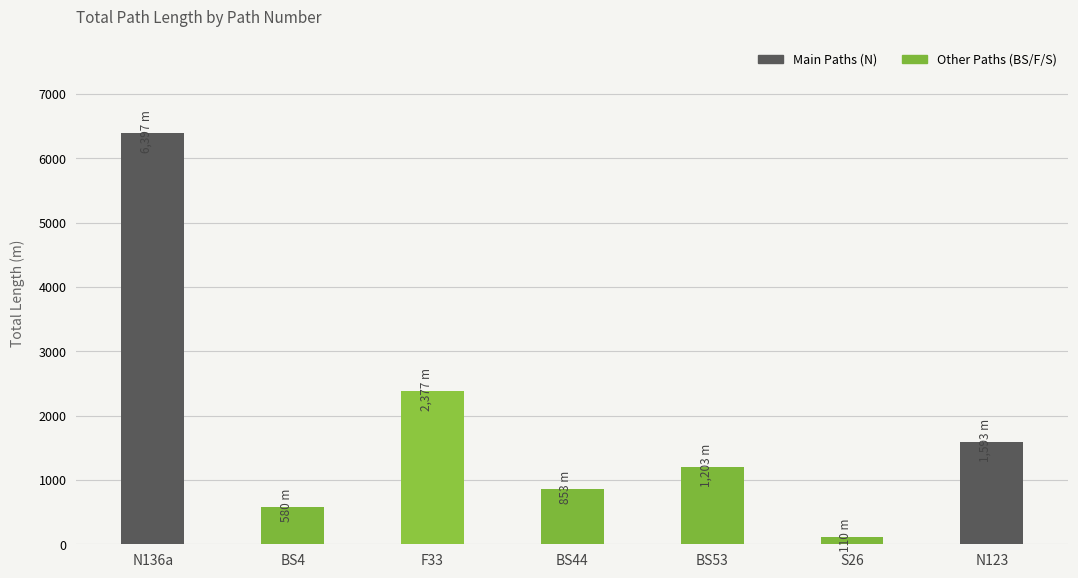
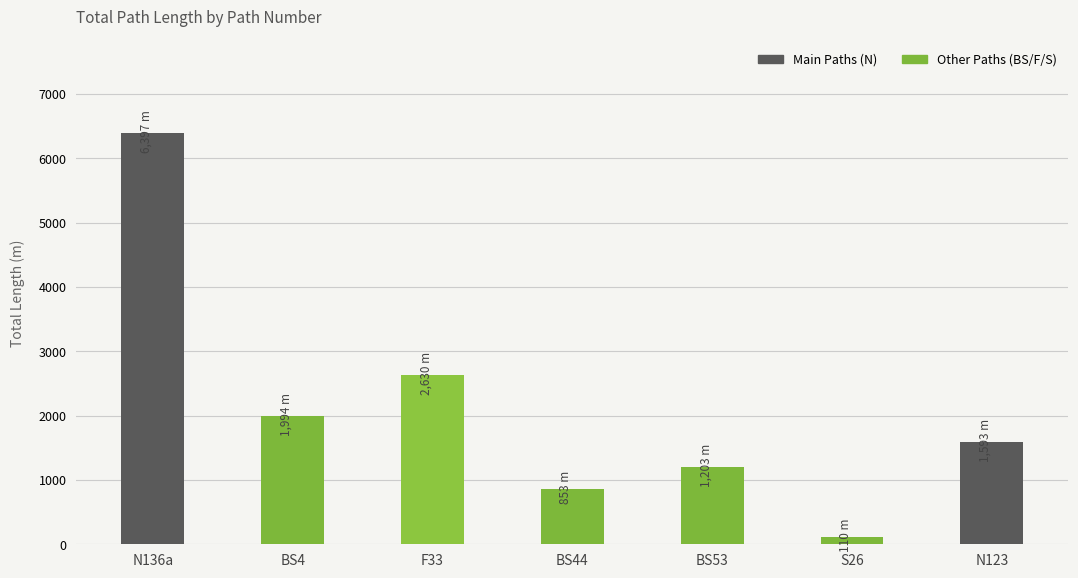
  {
    "N136a": "6,397",
-   "BS4": "580",
-   "F33": "2,377",
+   "BS4": "1,994",
+   "F33": "2,630",
    "BS44": "853",
    "BS53": "1,203",
    "S26": "110",
    "N123": "1,593"
  }
